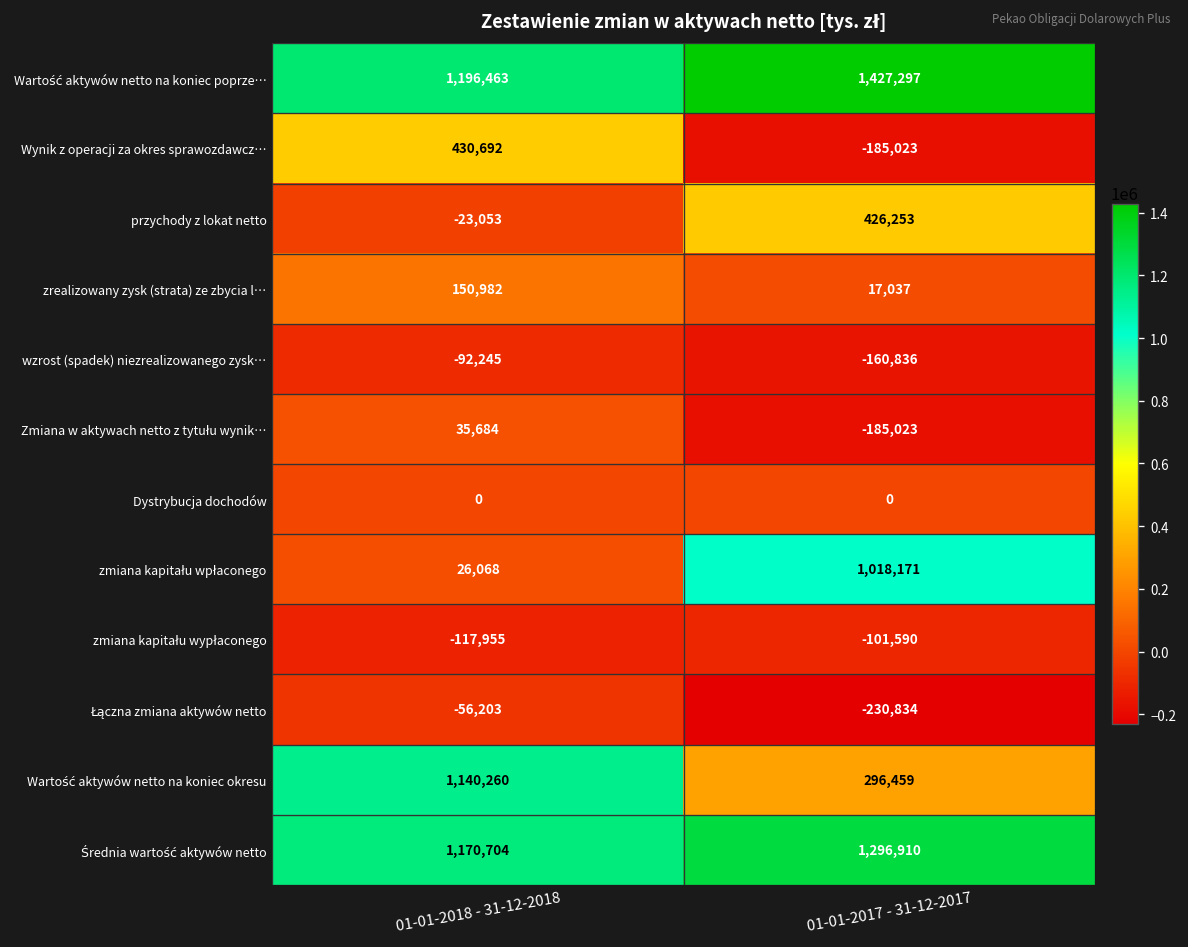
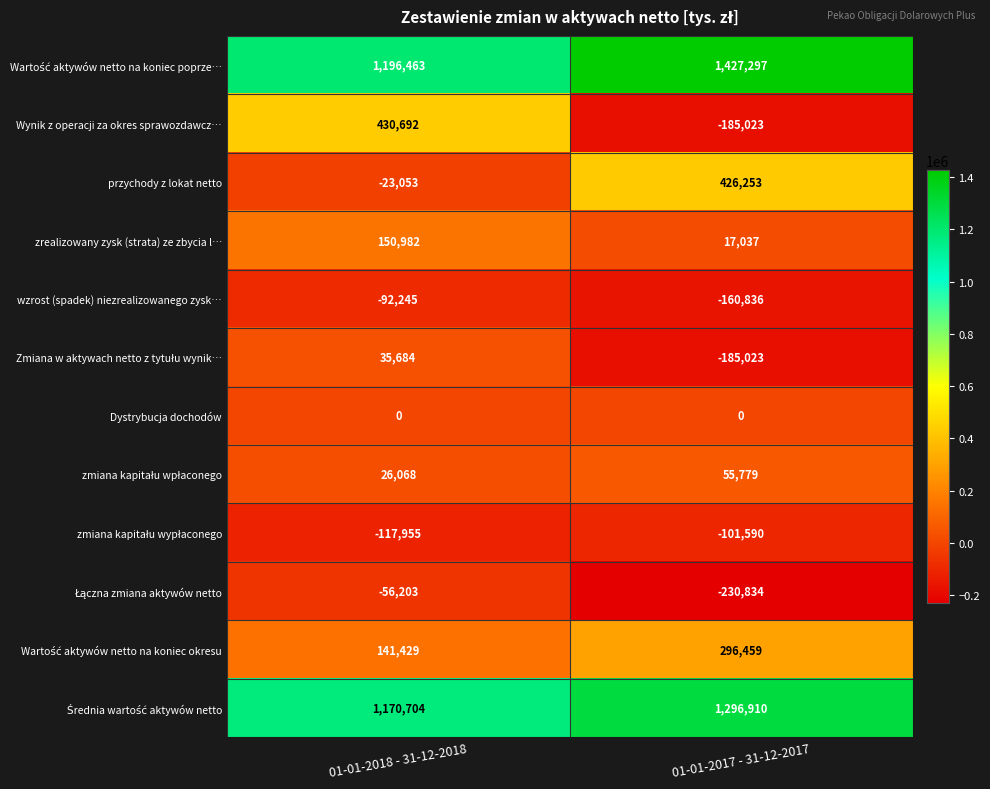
  {
    "Wartość aktywów netto na koniec poprze…": {
      "01-01-2018 - 31-12-2018": "1,196,463",
      "01-01-2017 - 31-12-2017": "1,427,297"
    },
    "Wynik z operacji za okres sprawozdawcz…": {
      "01-01-2018 - 31-12-2018": "430,692",
      "01-01-2017 - 31-12-2017": "-185,023"
    },
    "przychody z lokat netto": {
      "01-01-2018 - 31-12-2018": "-23,053",
      "01-01-2017 - 31-12-2017": "426,253"
    },
    "zrealizowany zysk (strata) ze zbycia l…": {
      "01-01-2018 - 31-12-2018": "150,982",
      "01-01-2017 - 31-12-2017": "17,037"
    },
    "wzrost (spadek) niezrealizowanego zysk…": {
      "01-01-2018 - 31-12-2018": "-92,245",
      "01-01-2017 - 31-12-2017": "-160,836"
    },
    "Zmiana w aktywach netto z tytułu wynik…": {
      "01-01-2018 - 31-12-2018": "35,684",
      "01-01-2017 - 31-12-2017": "-185,023"
    },
    "Dystrybucja dochodów": {
      "01-01-2018 - 31-12-2018": "0",
      "01-01-2017 - 31-12-2017": "0"
    },
    "zmiana kapitału wpłaconego": {
      "01-01-2018 - 31-12-2018": "26,068",
-     "01-01-2017 - 31-12-2017": "1,018,171"
+     "01-01-2017 - 31-12-2017": "55,779"
    },
    "zmiana kapitału wypłaconego": {
      "01-01-2018 - 31-12-2018": "-117,955",
      "01-01-2017 - 31-12-2017": "-101,590"
    },
    "Łączna zmiana aktywów netto": {
      "01-01-2018 - 31-12-2018": "-56,203",
      "01-01-2017 - 31-12-2017": "-230,834"
    },
    "Wartość aktywów netto na koniec okresu": {
-     "01-01-2018 - 31-12-2018": "1,140,260",
+     "01-01-2018 - 31-12-2018": "141,429",
      "01-01-2017 - 31-12-2017": "296,459"
    },
    "Średnia wartość aktywów netto": {
      "01-01-2018 - 31-12-2018": "1,170,704",
      "01-01-2017 - 31-12-2017": "1,296,910"
    }
  }
